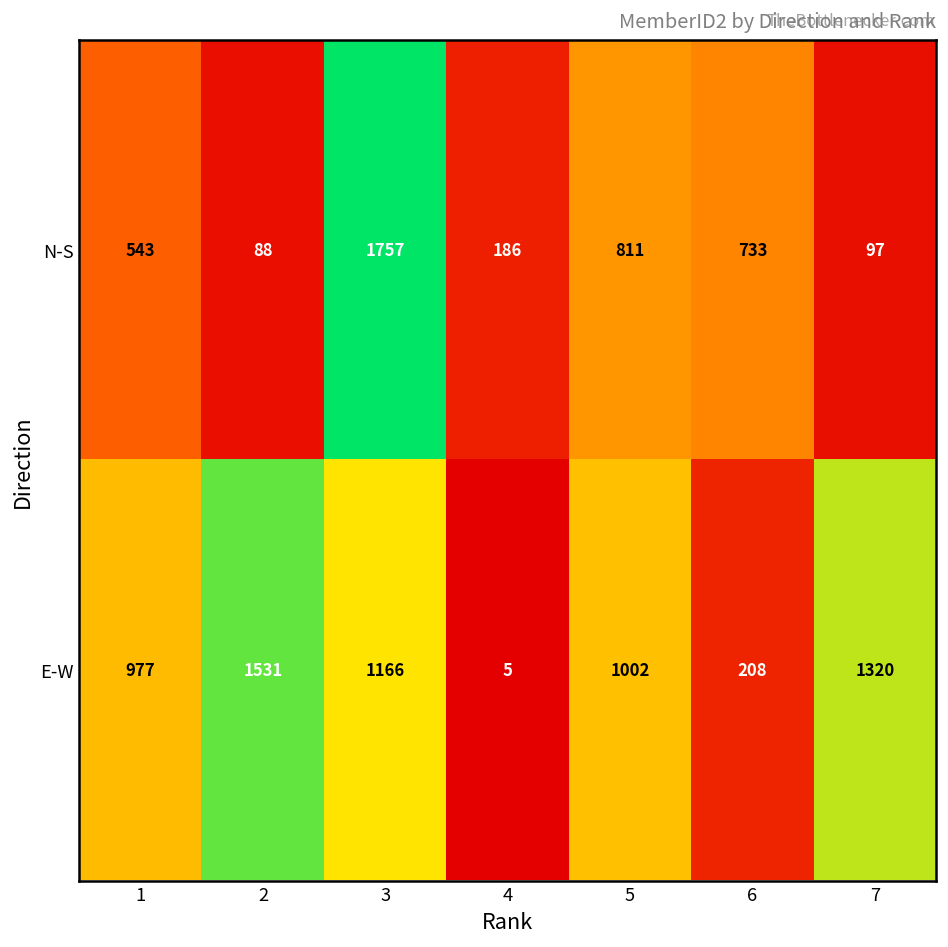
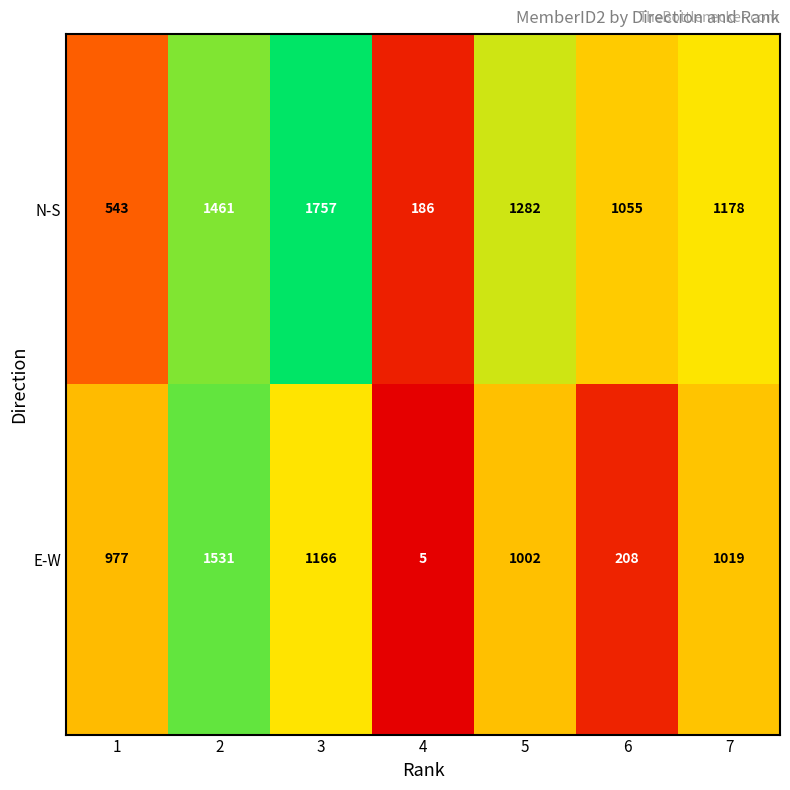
  {
    "N-S": {
      "1": 543,
-     "2": 88,
+     "2": 1461,
      "3": 1757,
      "4": 186,
-     "5": 811,
-     "6": 733,
-     "7": 97
+     "5": 1282,
+     "6": 1055,
+     "7": 1178
    },
    "E-W": {
      "1": 977,
      "2": 1531,
      "3": 1166,
      "4": 5,
      "5": 1002,
      "6": 208,
-     "7": 1320
+     "7": 1019
    }
  }
